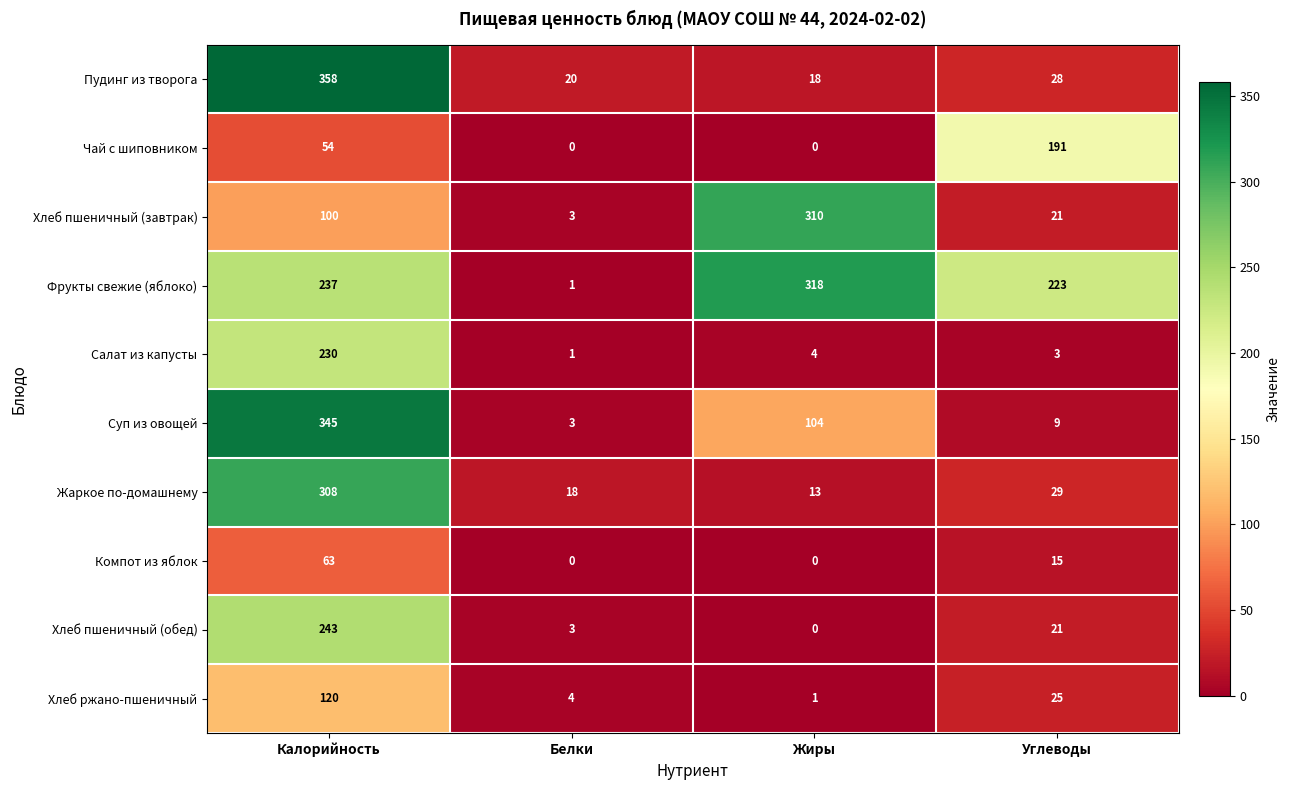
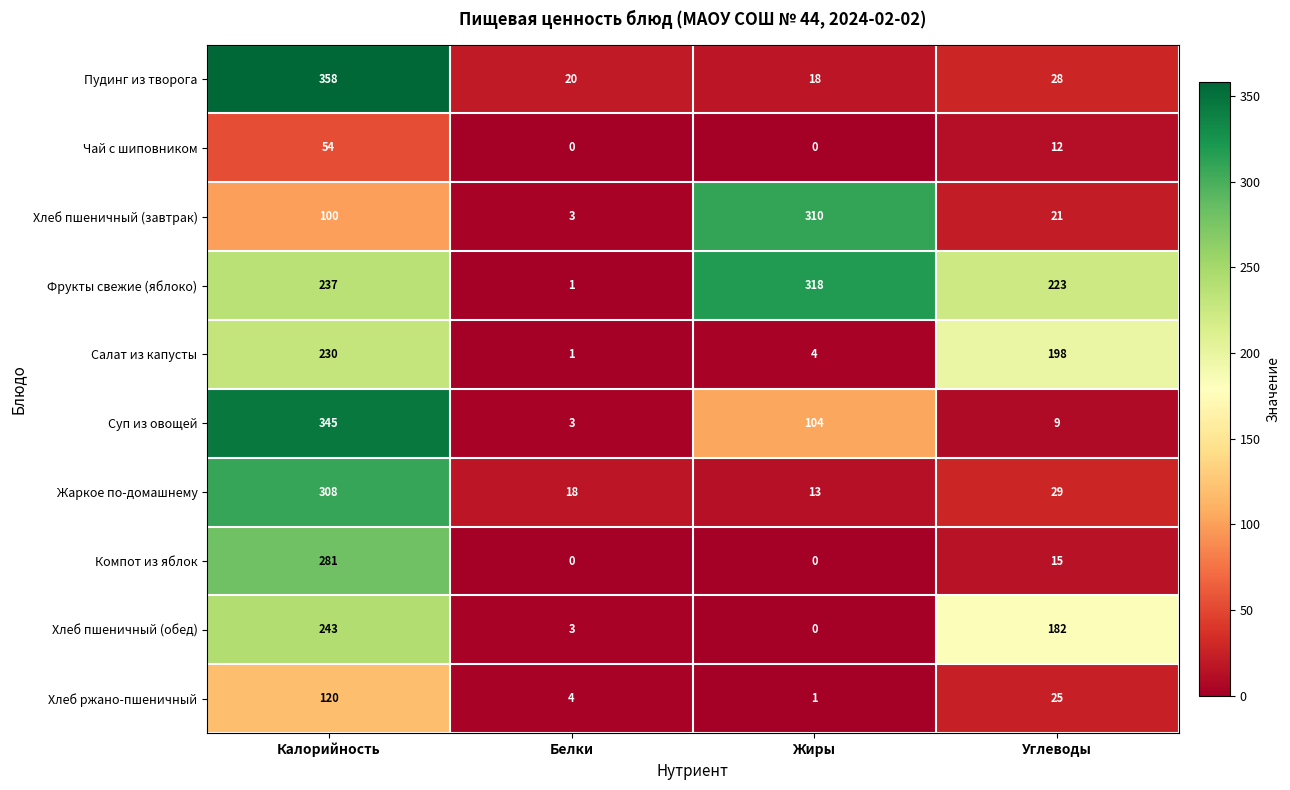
  {
    "Пудинг из творога": {
      "Калорийность": 358,
      "Белки": 20,
      "Жиры": 18,
      "Углеводы": 28
    },
    "Чай с шиповником": {
      "Калорийность": 54,
      "Белки": 0,
      "Жиры": 0,
-     "Углеводы": 191
+     "Углеводы": 12
    },
    "Хлеб пшеничный (завтрак)": {
      "Калорийность": 100,
      "Белки": 3,
      "Жиры": 310,
      "Углеводы": 21
    },
    "Фрукты свежие (яблоко)": {
      "Калорийность": 237,
      "Белки": 1,
      "Жиры": 318,
      "Углеводы": 223
    },
    "Салат из капусты": {
      "Калорийность": 230,
      "Белки": 1,
      "Жиры": 4,
-     "Углеводы": 3
+     "Углеводы": 198
    },
    "Суп из овощей": {
      "Калорийность": 345,
      "Белки": 3,
      "Жиры": 104,
      "Углеводы": 9
    },
    "Жаркое по-домашнему": {
      "Калорийность": 308,
      "Белки": 18,
      "Жиры": 13,
      "Углеводы": 29
    },
    "Компот из яблок": {
-     "Калорийность": 63,
+     "Калорийность": 281,
      "Белки": 0,
      "Жиры": 0,
      "Углеводы": 15
    },
    "Хлеб пшеничный (обед)": {
      "Калорийность": 243,
      "Белки": 3,
      "Жиры": 0,
-     "Углеводы": 21
+     "Углеводы": 182
    },
    "Хлеб ржано-пшеничный": {
      "Калорийность": 120,
      "Белки": 4,
      "Жиры": 1,
      "Углеводы": 25
    }
  }
